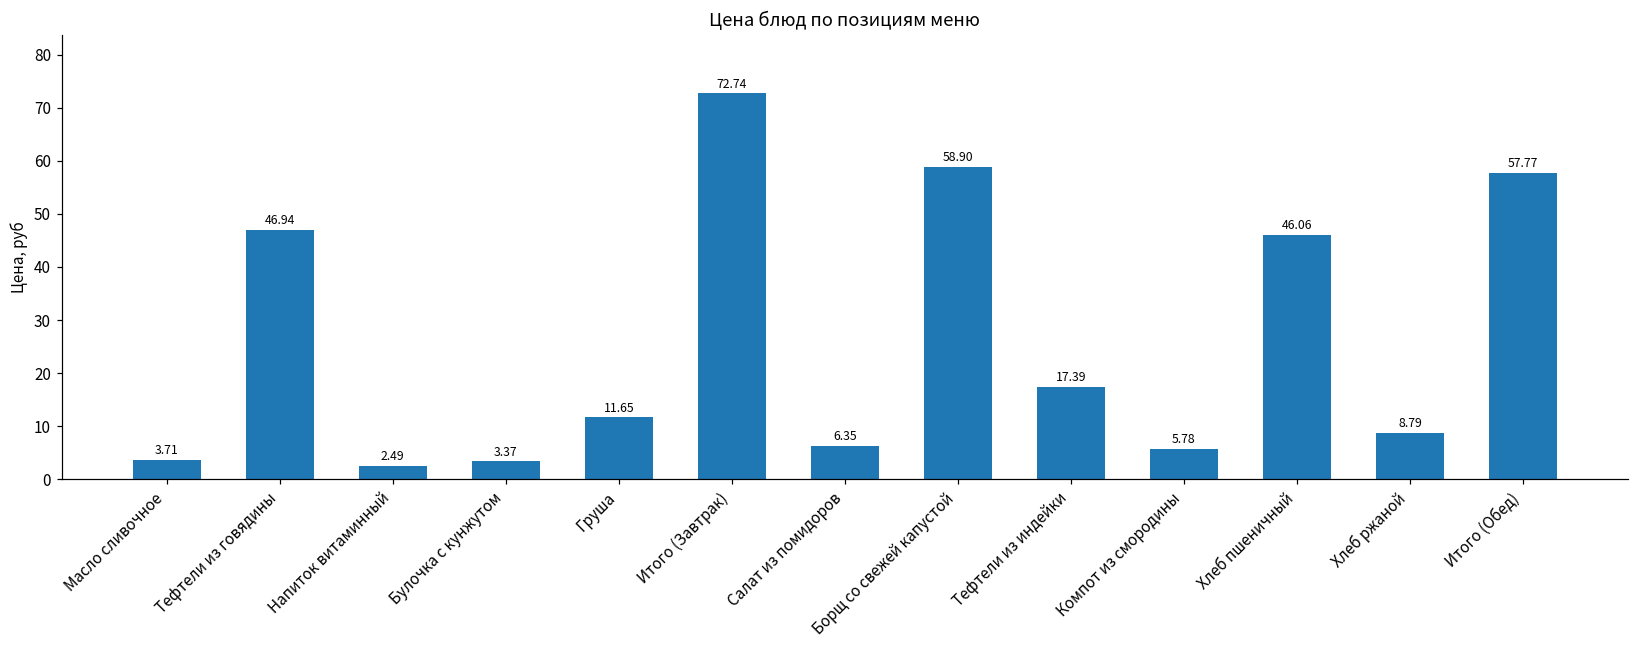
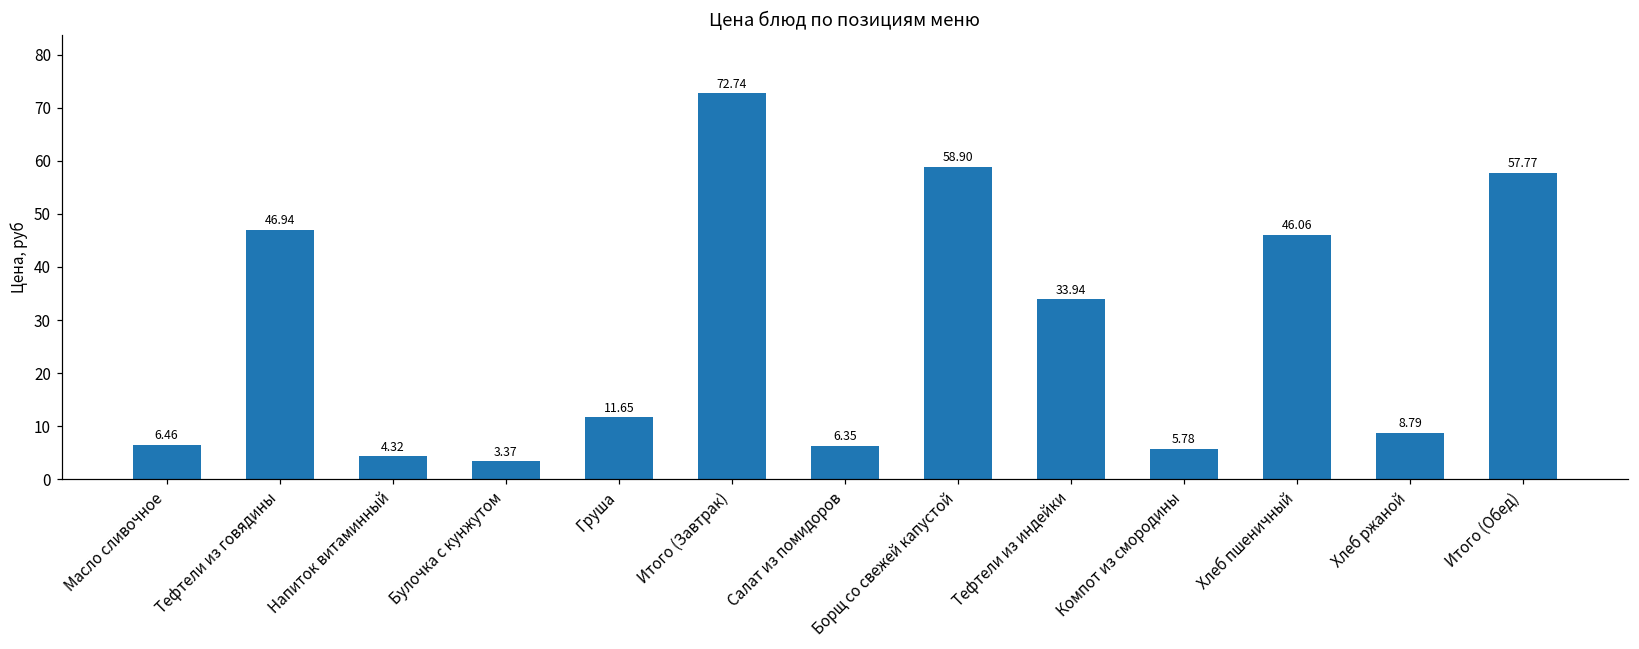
  {
-   "Масло сливочное": 3.71,
+   "Масло сливочное": 6.46,
    "Тефтели из говядины": 46.94,
-   "Напиток витаминный": 2.49,
+   "Напиток витаминный": 4.32,
    "Булочка с кунжутом": 3.37,
    "Груша": 11.65,
    "Итого (Завтрак)": 72.74,
    "Салат из помидоров": 6.35,
    "Борщ со свежей капустой": 58.90,
-   "Тефтели из индейки": 17.39,
+   "Тефтели из индейки": 33.94,
    "Компот из смородины": 5.78,
    "Хлеб пшеничный": 46.06,
    "Хлеб ржаной": 8.79,
    "Итого (Обед)": 57.77
  }
